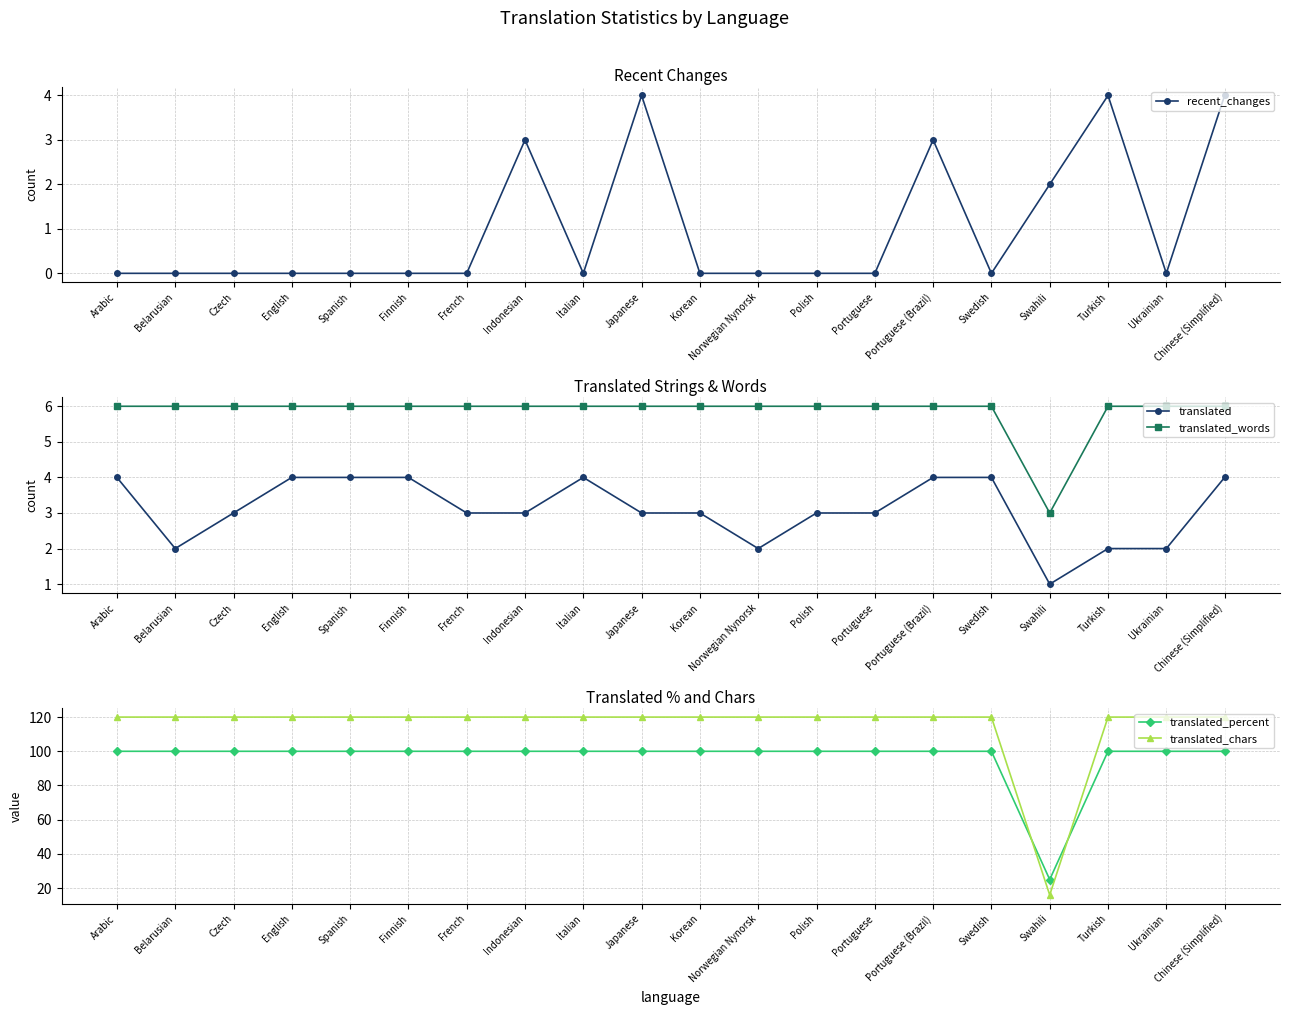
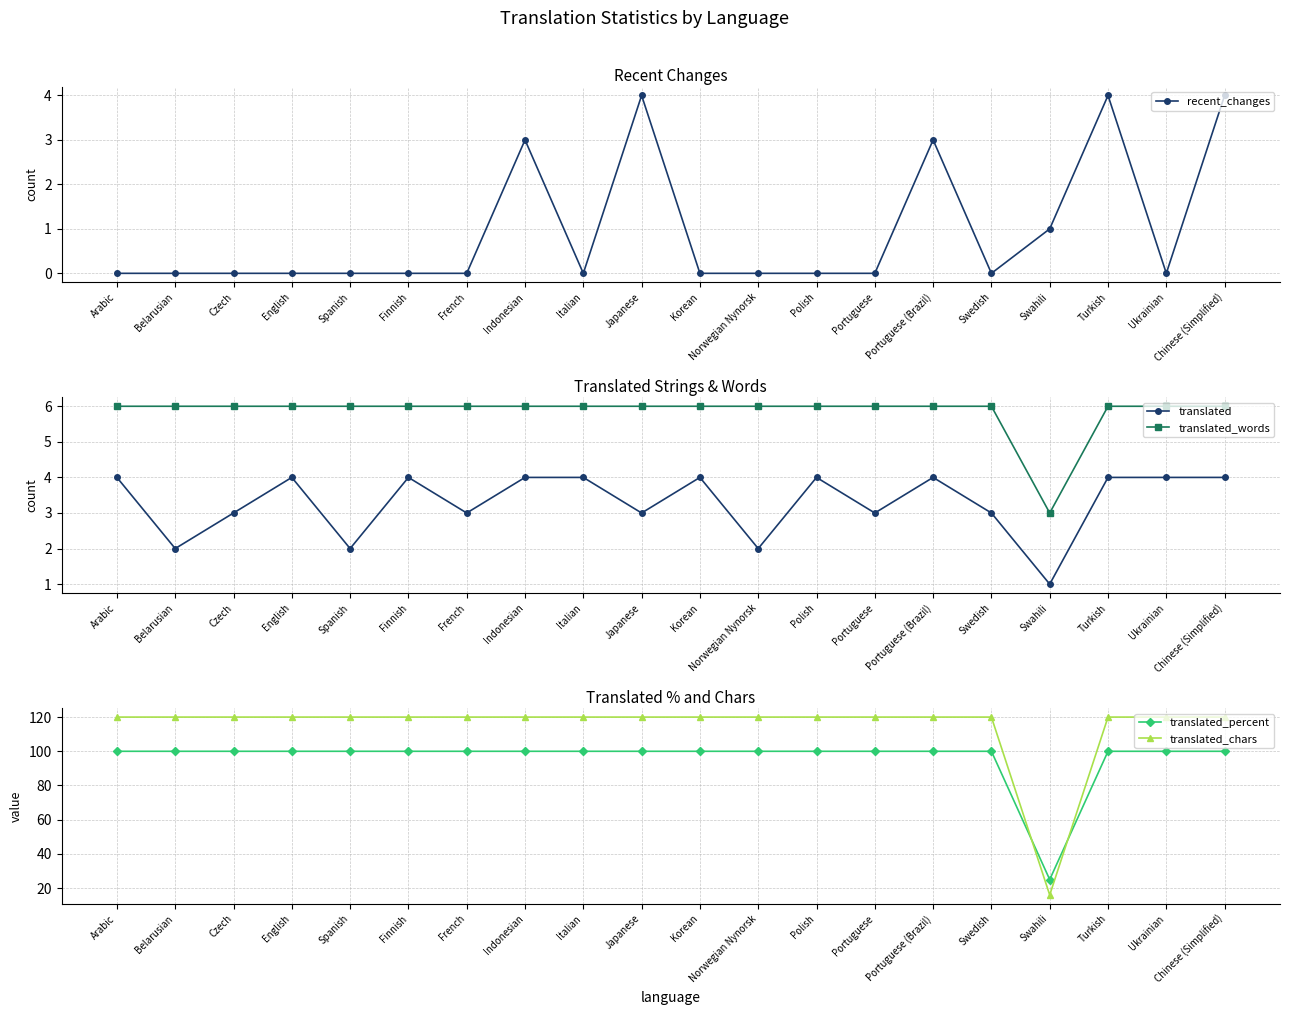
  {
    "Recent Changes": {
      "Arabic": 0,
      "Belarusian": 0,
      "Czech": 0,
      "English": 0,
      "Spanish": 0,
      "Finnish": 0,
      "French": 0,
      "Indonesian": 3,
      "Italian": 0,
      "Japanese": 4,
      "Korean": 0,
      "Norwegian Nynorsk": 0,
      "Polish": 0,
      "Portuguese": 0,
      "Portuguese (Brazil)": 3,
      "Swedish": 0,
-     "Swahili": 2,
+     "Swahili": 1,
      "Turkish": 4,
      "Ukrainian": 0
    },
    "Translated Strings & Words": {
      "translated": {
        "Arabic": 4,
        "Belarusian": 2,
        "Czech": 3,
        "English": 4,
-       "Spanish": 4,
+       "Spanish": 2,
        "Finnish": 4,
        "French": 3,
-       "Indonesian": 3,
+       "Indonesian": 4,
        "Italian": 4,
        "Japanese": 3,
-       "Korean": 3,
+       "Korean": 4,
        "Norwegian Nynorsk": 2,
-       "Polish": 3,
+       "Polish": 4,
        "Portuguese": 3,
        "Portuguese (Brazil)": 4,
-       "Swedish": 4,
+       "Swedish": 3,
        "Swahili": 1,
-       "Turkish": 2,
-       "Ukrainian": 2,
+       "Turkish": 4,
+       "Ukrainian": 4,
        "Chinese (Simplified)": 4
      },
      "translated_words": {
        "Arabic": 6,
        "Belarusian": 6,
        "Czech": 6,
        "English": 6,
        "Spanish": 6,
        "Finnish": 6,
        "French": 6,
        "Indonesian": 6,
        "Italian": 6,
        "Japanese": 6,
        "Korean": 6,
        "Norwegian Nynorsk": 6,
        "Polish": 6,
        "Portuguese": 6,
        "Portuguese (Brazil)": 6,
        "Swedish": 6,
        "Swahili": 3,
        "Turkish": 6
      }
    },
    "Translated % and Chars": {
      "translated_percent": {
        "Arabic": 100,
        "Belarusian": 100,
        "Czech": 100,
        "English": 100,
        "Spanish": 100,
        "Finnish": 100,
        "French": 100,
        "Indonesian": 100,
        "Italian": 100,
        "Japanese": 100,
        "Korean": 100,
        "Norwegian Nynorsk": 100,
        "Polish": 100,
        "Portuguese": 100,
        "Portuguese (Brazil)": 100,
        "Swedish": 100,
        "Swahili": 25,
        "Turkish": 100,
        "Ukrainian": 100,
        "Chinese (Simplified)": 100
      },
      "translated_chars": {
        "Arabic": 120,
        "Belarusian": 120,
        "Czech": 120,
        "English": 120,
        "Spanish": 120,
        "Finnish": 120,
        "French": 120,
        "Indonesian": 120,
        "Italian": 120,
        "Japanese": 120,
        "Korean": 120,
        "Norwegian Nynorsk": 120,
        "Polish": 120,
        "Portuguese": 120,
        "Portuguese (Brazil)": 120,
        "Swedish": 120,
        "Swahili": 16,
        "Turkish": 120
      }
    }
  }
